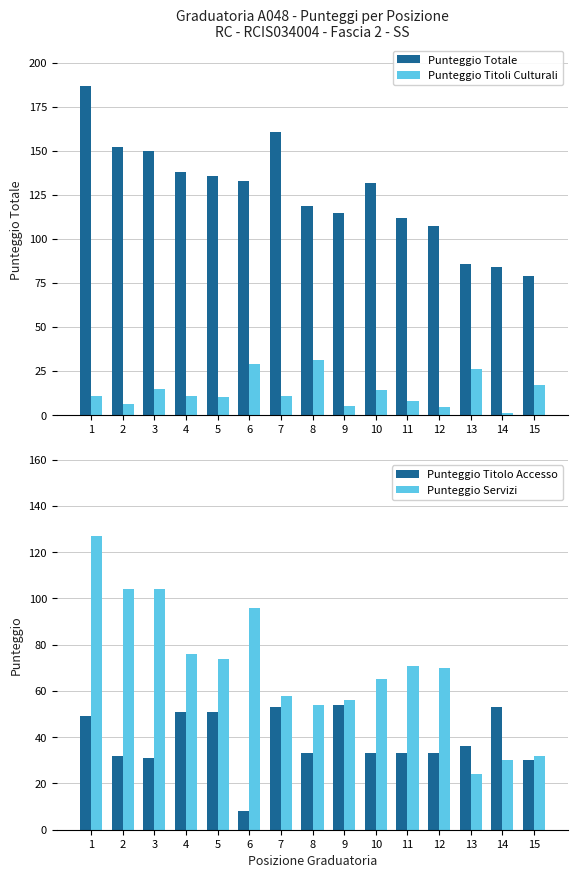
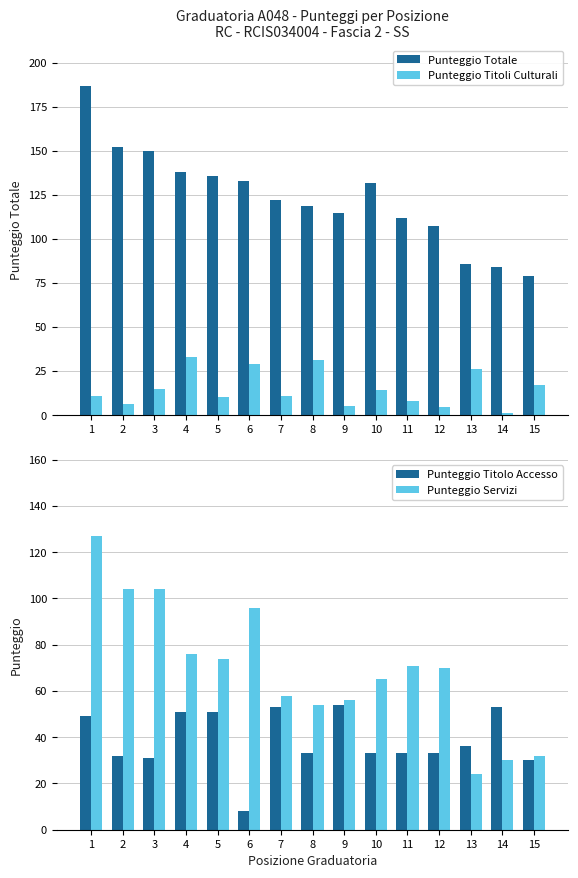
  {
    "Graduatoria A048 - Punteggi per Posizione RC - RCIS034004 - Fascia 2 - SS": {
      "Punteggio Totale": {
        "1": 187,
        "2": 153,
        "3": 150,
        "4": 138,
        "5": 136,
        "6": 133,
-       "7": 161,
+       "7": 122,
        "8": 119,
        "9": 115,
        "10": 132,
        "11": 112,
        "12": 108,
        "13": 86,
        "14": 84,
        "15": 79
      },
      "Punteggio Titoli Culturali": {
        "1": 11,
        "2": 7,
        "3": 15,
-       "4": 11,
+       "4": 33,
        "5": 11,
        "6": 29,
        "7": 11,
        "8": 32,
        "9": 5,
        "10": 15,
        "11": 8,
        "12": 5,
        "13": 26,
        "15": 17
      }
    }
  }
